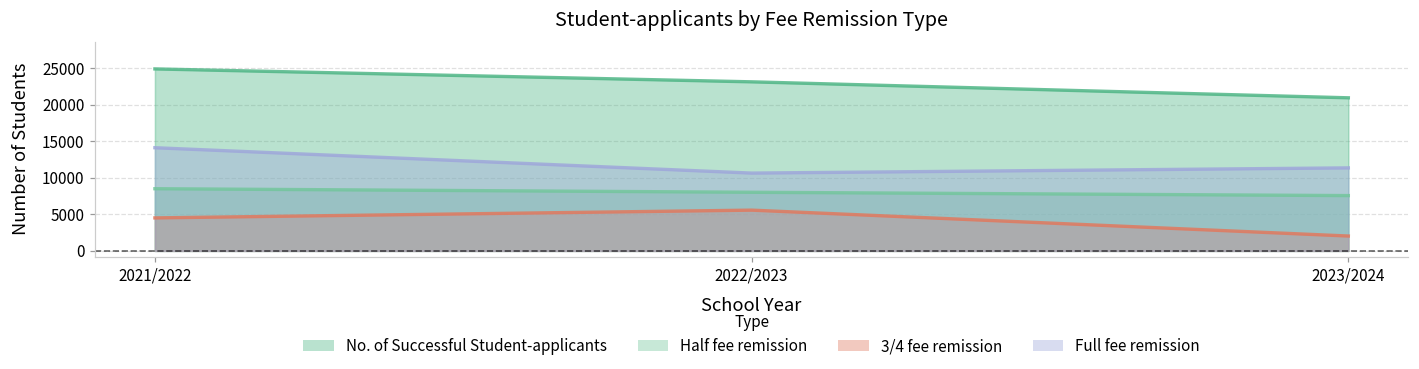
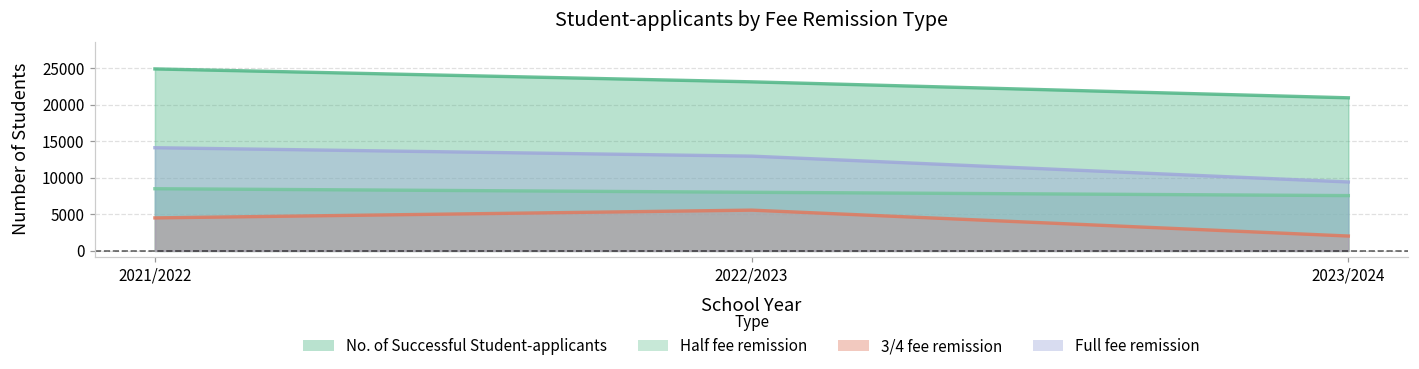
  {
    "3/4 fee remission": {
      "2021/2022": 5000,
      "2022/2023": 6000,
      "2023/2024": 2000
    },
    "Full fee remission": {
      "2021/2022": 14000,
-     "2022/2023": 11000,
-     "2023/2024": 11000
+     "2022/2023": 13000,
+     "2023/2024": 9000
    }
  }
